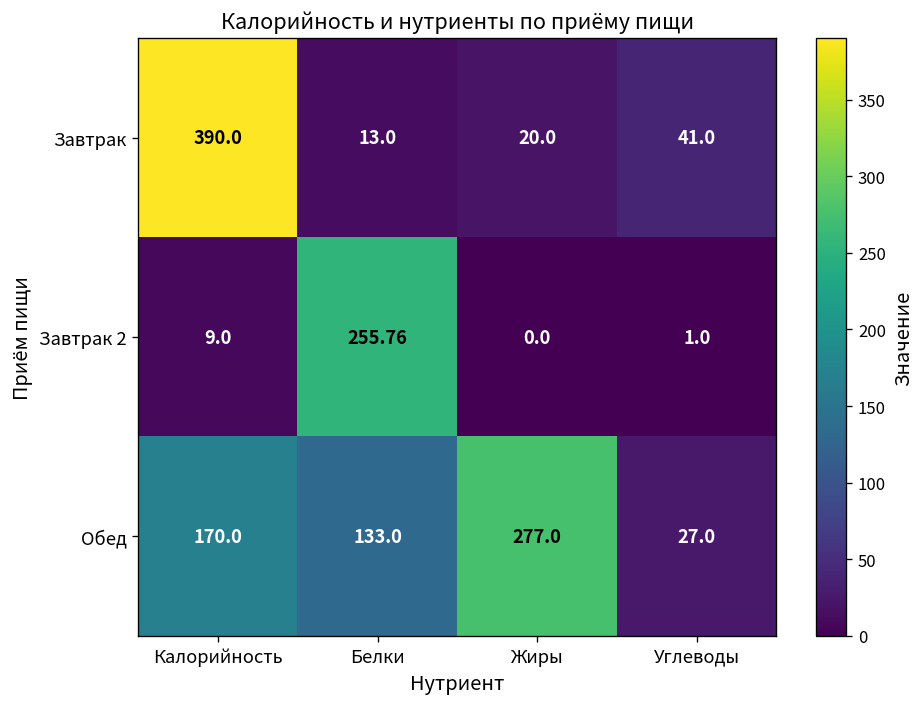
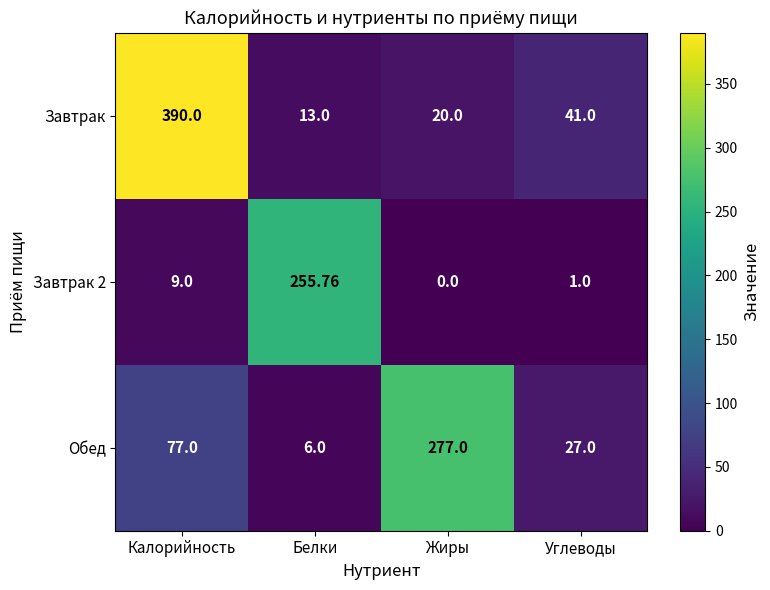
  {
    "Завтрак": {
      "Калорийность": 390.0,
      "Белки": 13.0,
      "Жиры": 20.0,
      "Углеводы": 41.0
    },
    "Завтрак 2": {
      "Калорийность": 9.0,
      "Белки": 255.76,
      "Жиры": 0.0,
      "Углеводы": 1.0
    },
    "Обед": {
-     "Калорийность": 170.0,
-     "Белки": 133.0,
+     "Калорийность": 77.0,
+     "Белки": 6.0,
      "Жиры": 277.0,
      "Углеводы": 27.0
    }
  }
